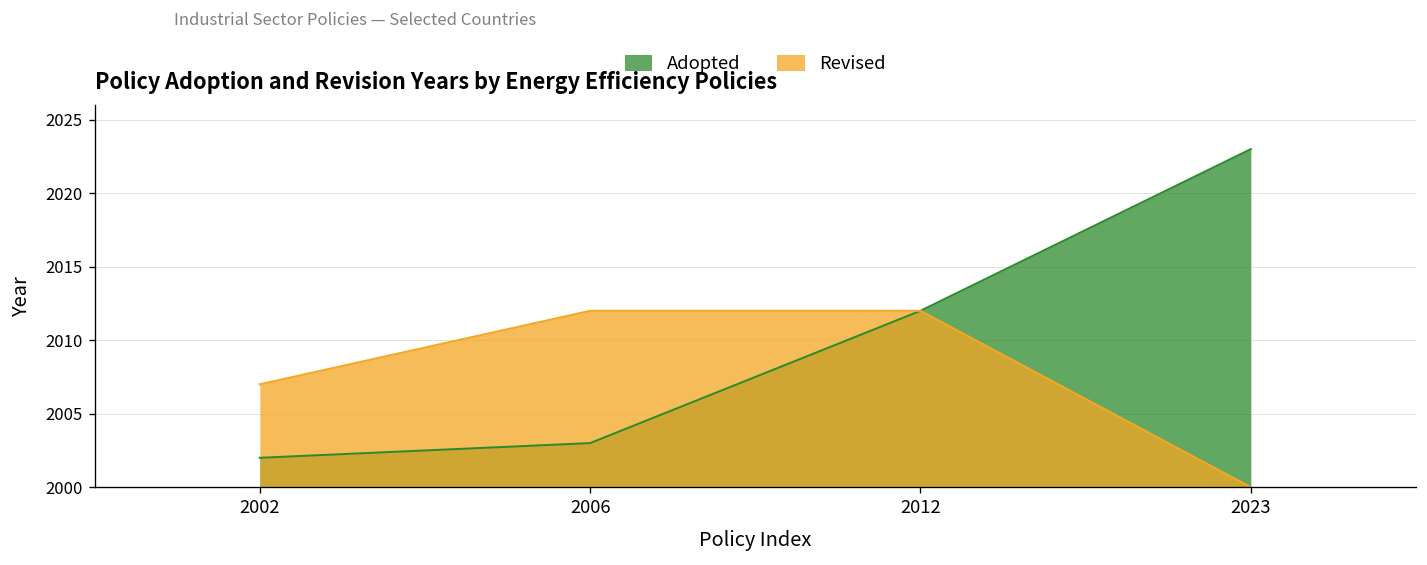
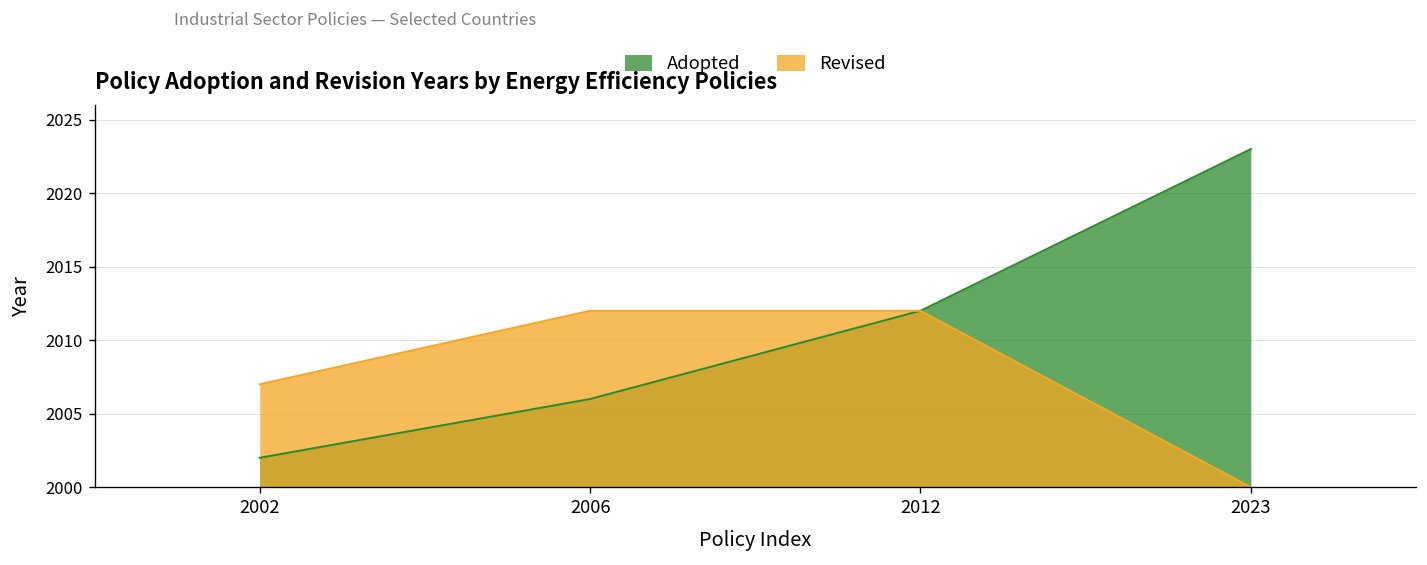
  {
    "Adopted": {
      "2002": 2002,
-     "2006": 2003,
+     "2006": 2006,
      "2023": 2023
    },
    "Revised": {
      "2002": 2007,
      "2006": 2012,
      "2023": 2000
    }
  }
